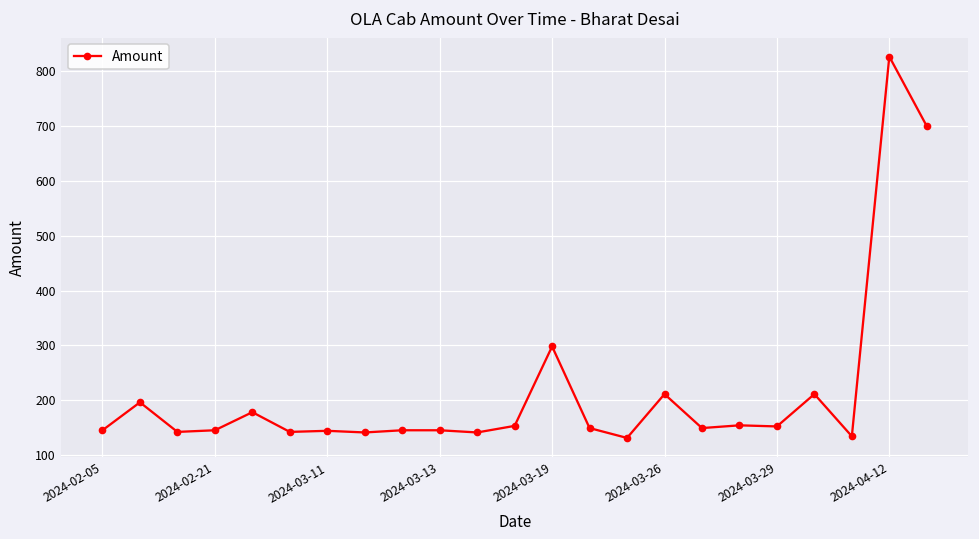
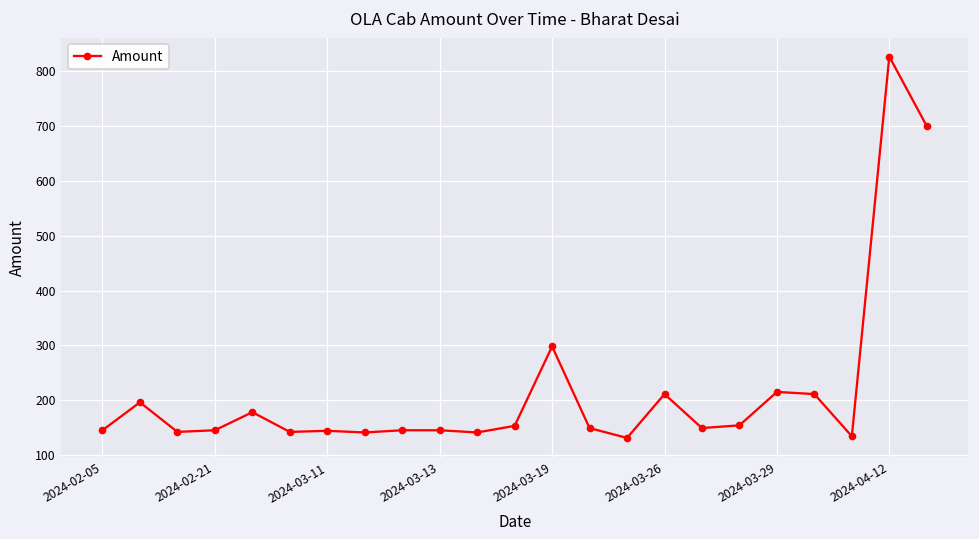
  {
    "2024-02-05": 150,
    "2024-02-21": 150,
    "2024-03-11": 140,
    "2024-03-13": 150,
    "2024-03-19": 300,
    "2024-03-26": 210,
-   "2024-03-29": 150
+   "2024-03-29": 220
  }
